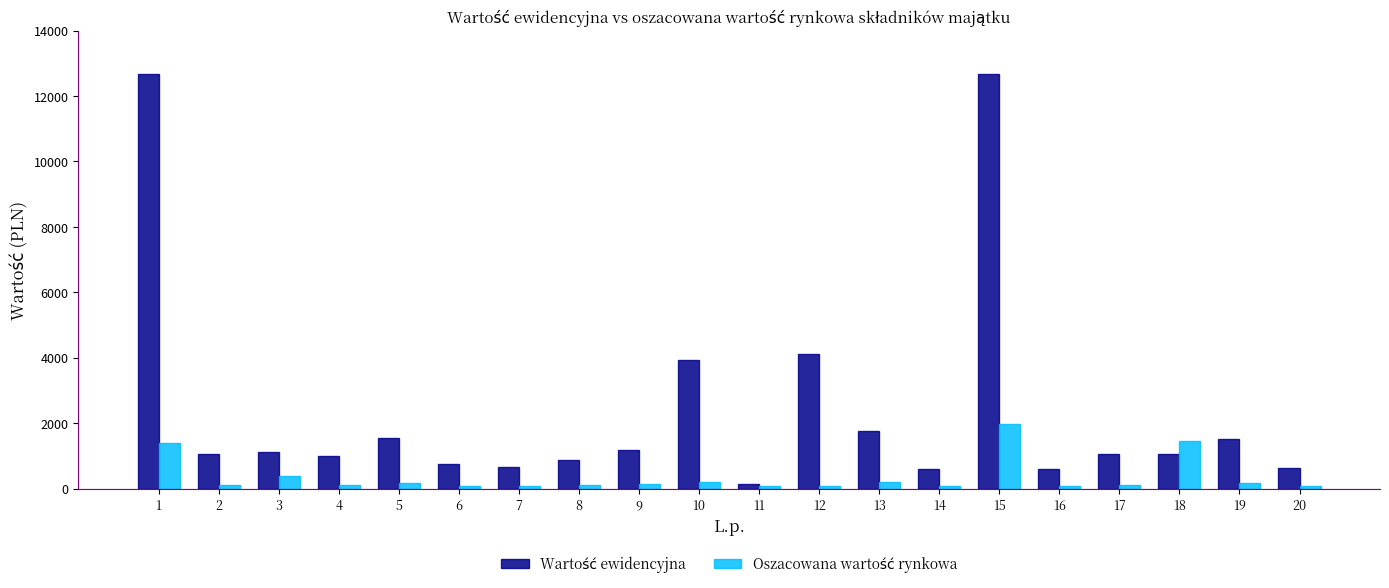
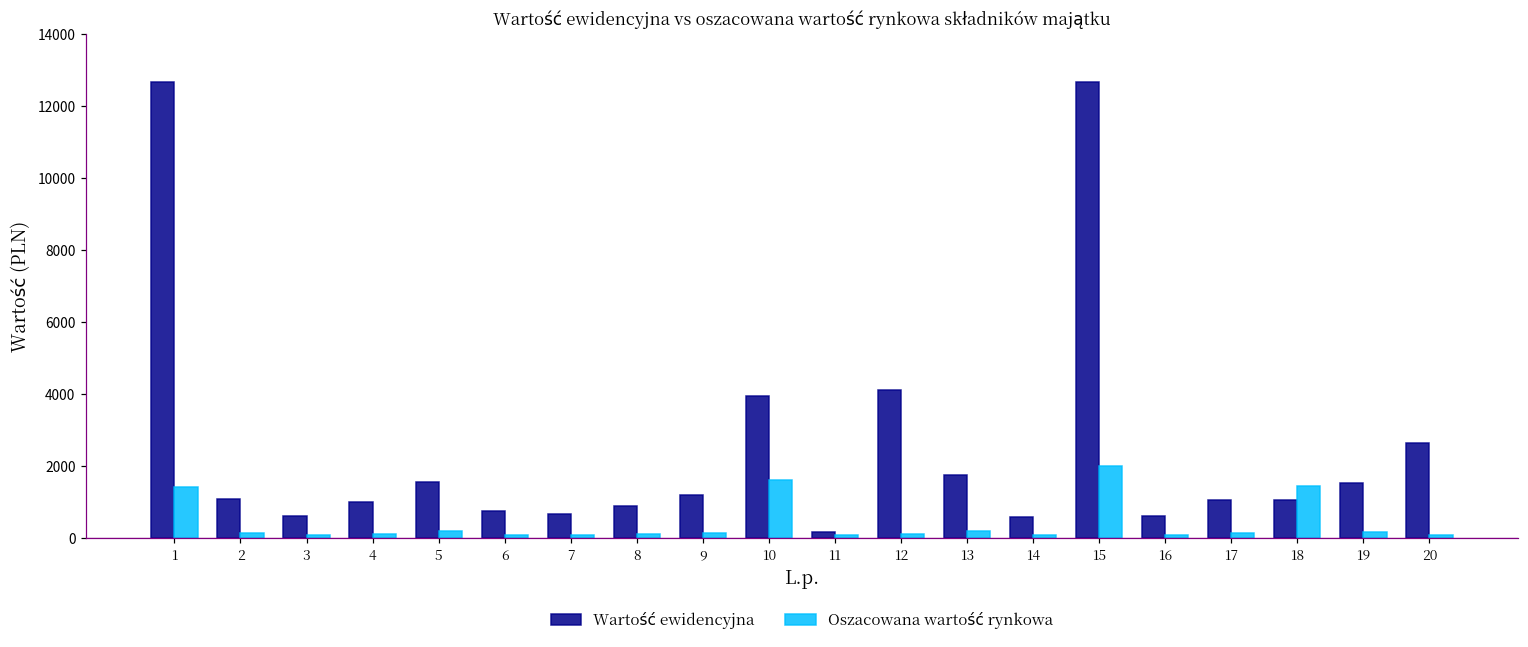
  {
    "Wartość ewidencyjna": {
      "1": 12700,
      "2": 1100,
-     "3": 1100,
+     "3": 600,
      "4": 1000,
      "5": 1500,
      "6": 800,
      "7": 600,
      "8": 900,
      "9": 1200,
      "10": 3900,
      "11": 100,
      "12": 4100,
      "13": 1800,
      "14": 600,
      "15": 12700,
      "16": 600,
      "17": 1100,
      "18": 1100,
      "19": 1500,
-     "20": 600
+     "20": 2600
    },
    "Oszacowana wartość rynkowa": {
      "1": 1400,
      "2": 100,
-     "3": 400,
+     "3": 100,
      "4": 100,
      "5": 200,
      "6": 100,
      "8": 100,
      "9": 100,
-     "10": 200,
+     "10": 1600,
      "12": 100,
      "13": 200,
      "15": 2000,
      "17": 100,
      "18": 1400,
      "19": 200
    }
  }
